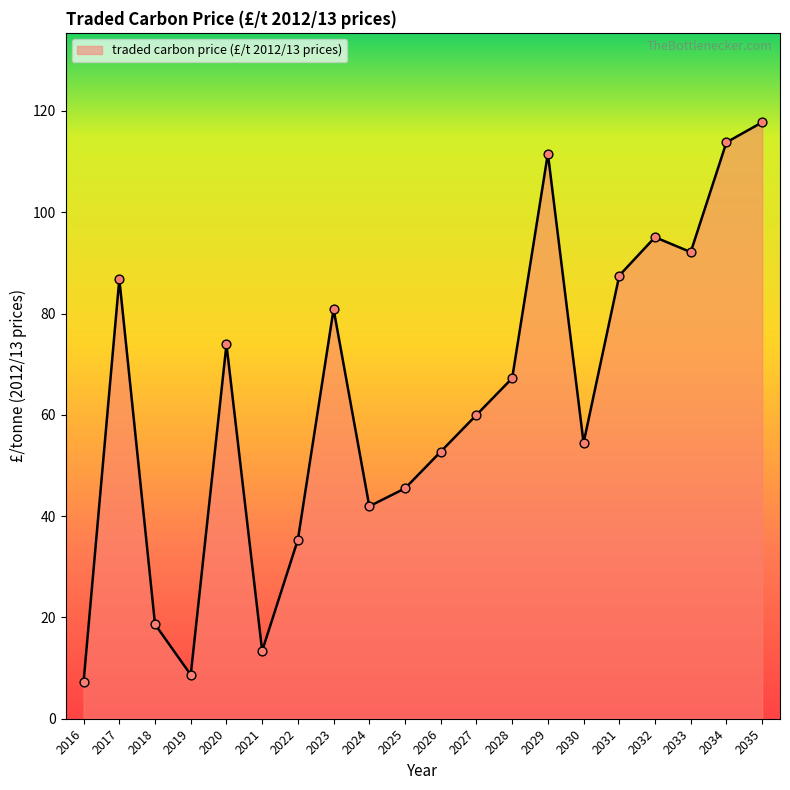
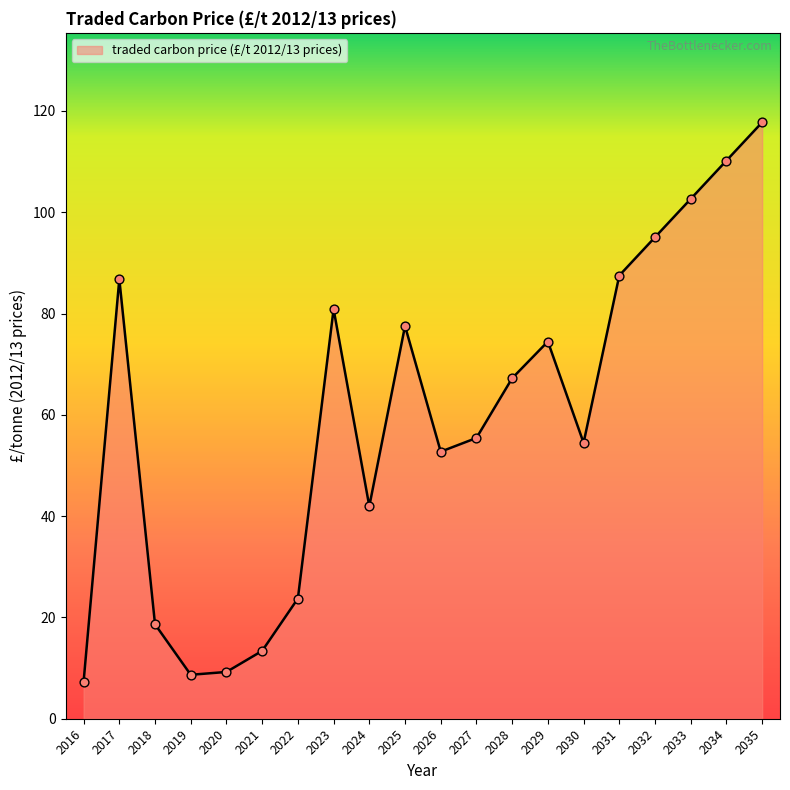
  {
    "2016": 7,
    "2017": 87,
    "2018": 19,
    "2019": 9,
-   "2020": 74,
+   "2020": 9,
    "2021": 13,
-   "2022": 35,
+   "2022": 24,
    "2023": 81,
    "2024": 42,
-   "2025": 45,
+   "2025": 78,
    "2026": 53,
-   "2027": 60,
+   "2027": 55,
    "2028": 67,
-   "2029": 112,
+   "2029": 74,
    "2030": 54,
    "2031": 88,
    "2032": 95,
-   "2033": 92,
-   "2034": 114,
+   "2033": 103,
+   "2034": 110,
    "2035": 118
  }
